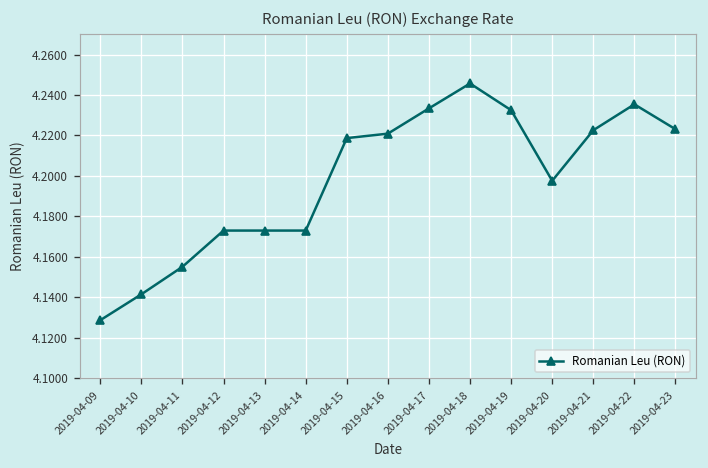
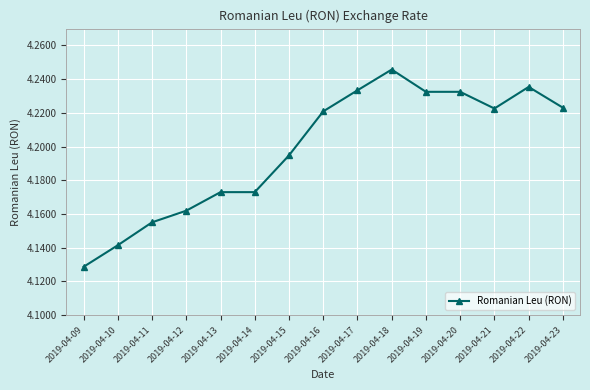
  {
    "2019-04-09": 4.129,
    "2019-04-10": 4.142,
    "2019-04-11": 4.155,
-   "2019-04-12": 4.173,
+   "2019-04-12": 4.162,
    "2019-04-13": 4.173,
    "2019-04-14": 4.173,
-   "2019-04-15": 4.219,
+   "2019-04-15": 4.195,
    "2019-04-16": 4.221,
    "2019-04-17": 4.233,
    "2019-04-18": 4.246,
    "2019-04-19": 4.233,
-   "2019-04-20": 4.198,
+   "2019-04-20": 4.233,
    "2019-04-21": 4.223,
    "2019-04-22": 4.235,
    "2019-04-23": 4.223
  }
